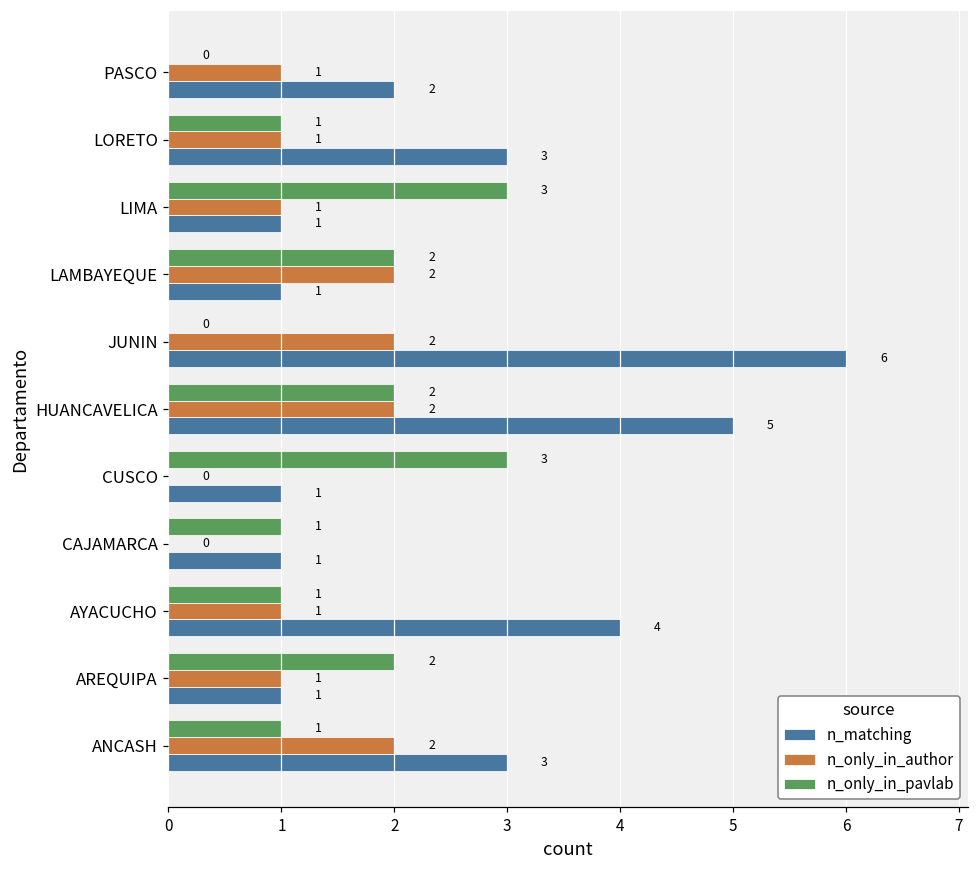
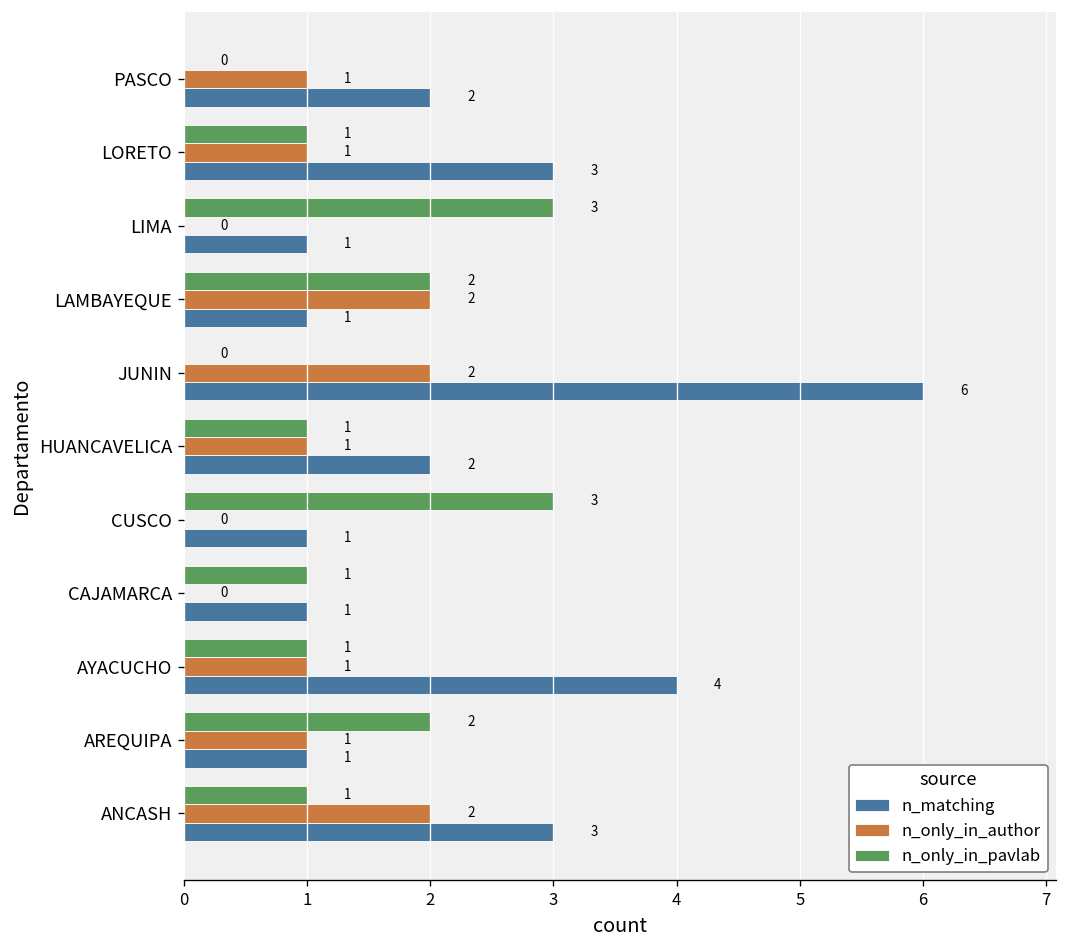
  {
    "n_matching": {
-     "HUANCAVELICA": 5
+     "HUANCAVELICA": 2
    },
    "n_only_in_author": {
-     "LIMA": 1,
-     "HUANCAVELICA": 2
+     "LIMA": 0,
+     "HUANCAVELICA": 1
    },
    "n_only_in_pavlab": {
-     "HUANCAVELICA": 2
+     "HUANCAVELICA": 1
    }
  }
